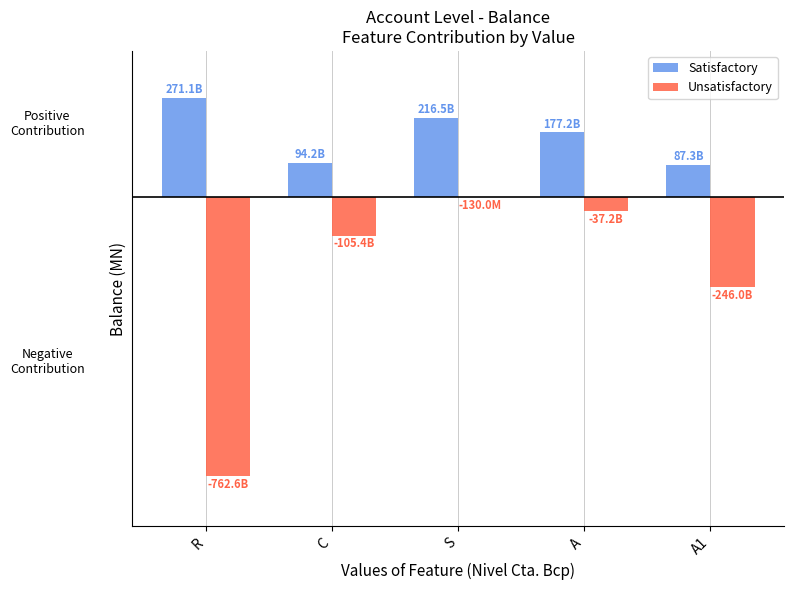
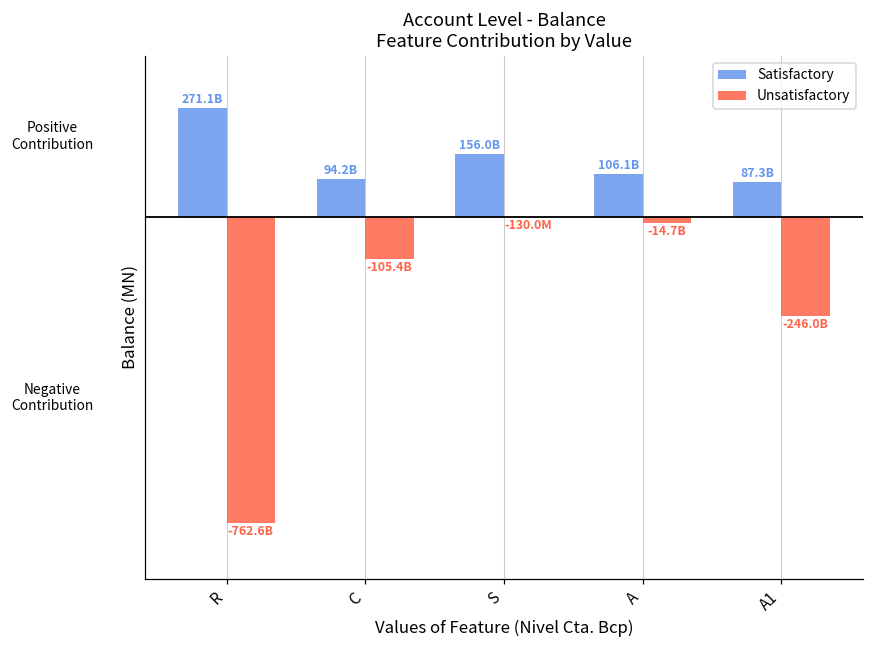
  {
    "Satisfactory": {
      "R": "271.1B",
      "C": "94.2B",
-     "S": "216.5B",
-     "A": "177.2B",
+     "S": "156.0B",
+     "A": "106.1B",
      "A1": "87.3B"
    },
    "Unsatisfactory": {
      "R": "-762.6B",
      "C": "-105.4B",
      "S": "-130.0M",
-     "A": "-37.2B",
+     "A": "-14.7B",
      "A1": "-246.0B"
    }
  }
